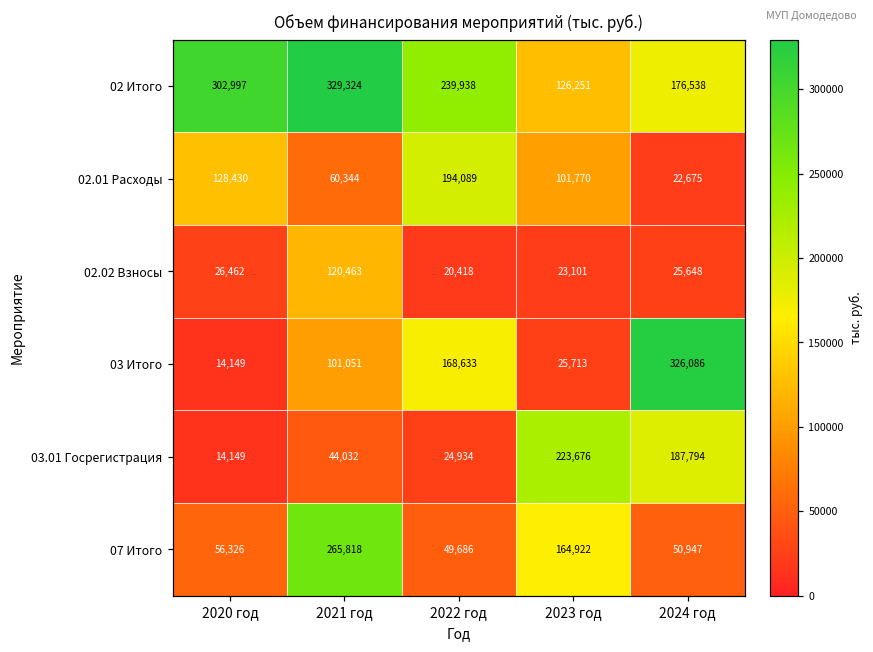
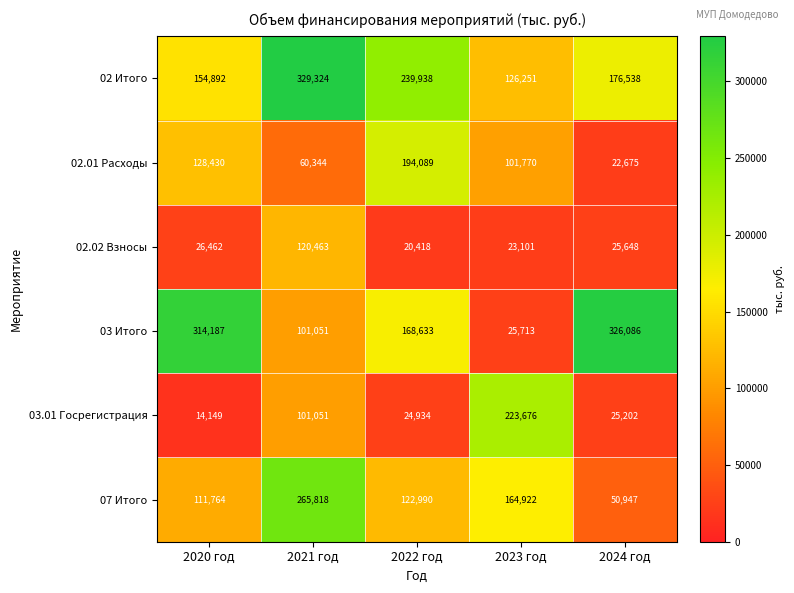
  {
    "02 Итого": {
-     "2020 год": "302,997",
+     "2020 год": "154,892",
      "2021 год": "329,324",
      "2022 год": "239,938",
      "2023 год": "126,251",
      "2024 год": "176,538"
    },
    "02.01 Расходы": {
      "2020 год": "128,430",
      "2021 год": "60,344",
      "2022 год": "194,089",
      "2023 год": "101,770",
      "2024 год": "22,675"
    },
    "02.02 Взносы": {
      "2020 год": "26,462",
      "2021 год": "120,463",
      "2022 год": "20,418",
      "2023 год": "23,101",
      "2024 год": "25,648"
    },
    "03 Итого": {
-     "2020 год": "14,149",
+     "2020 год": "314,187",
      "2021 год": "101,051",
      "2022 год": "168,633",
      "2023 год": "25,713",
      "2024 год": "326,086"
    },
    "03.01 Госрегистрация": {
      "2020 год": "14,149",
-     "2021 год": "44,032",
+     "2021 год": "101,051",
      "2022 год": "24,934",
      "2023 год": "223,676",
-     "2024 год": "187,794"
+     "2024 год": "25,202"
    },
    "07 Итого": {
-     "2020 год": "56,326",
+     "2020 год": "111,764",
      "2021 год": "265,818",
-     "2022 год": "49,686",
+     "2022 год": "122,990",
      "2023 год": "164,922",
      "2024 год": "50,947"
    }
  }
